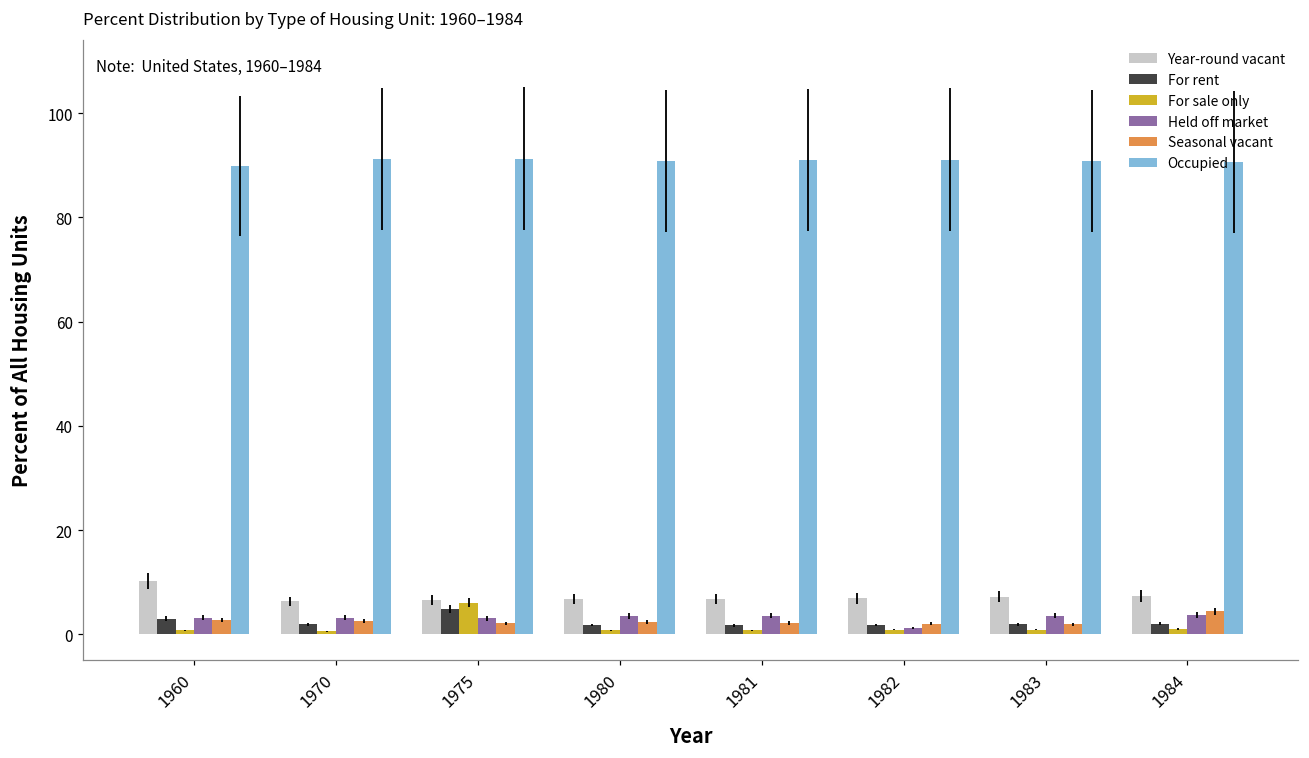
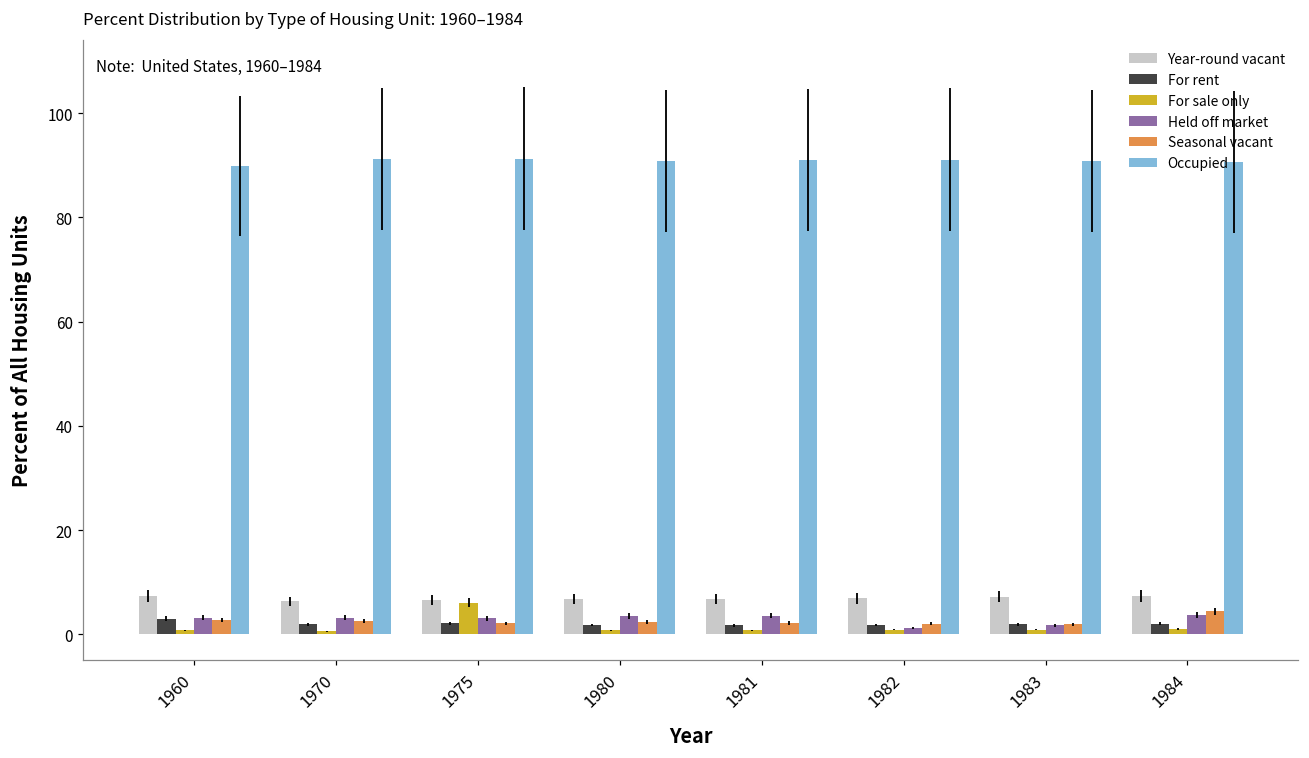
  {
    "Year-round vacant": {
-     "1960": 10,
+     "1960": 7,
      "1970": 6,
      "1975": 7,
      "1980": 7,
      "1981": 7,
      "1982": 7,
      "1983": 7,
      "1984": 7
    },
    "For rent": {
      "1960": 3,
      "1970": 2,
-     "1975": 5,
+     "1975": 2,
      "1980": 2,
      "1981": 2,
      "1982": 2,
      "1983": 2,
      "1984": 2
    },
    "For sale only": {
      "1960": 1,
      "1970": 1,
      "1975": 6,
      "1980": 1,
      "1981": 1,
      "1982": 1,
      "1983": 1,
      "1984": 1
    },
    "Held off market": {
      "1960": 3,
      "1970": 3,
      "1975": 3,
      "1980": 4,
      "1981": 4,
      "1982": 1,
-     "1983": 4,
+     "1983": 2,
      "1984": 4
    },
    "Seasonal vacant": {
      "1960": 3,
      "1970": 3,
      "1975": 2,
      "1980": 2,
      "1981": 2,
      "1982": 2,
      "1983": 2,
      "1984": 4
    },
    "Occupied": {
      "1960": 90,
      "1970": 91,
      "1975": 91,
      "1980": 91,
      "1981": 91,
      "1982": 91,
      "1983": 91,
      "1984": 91
    }
  }
